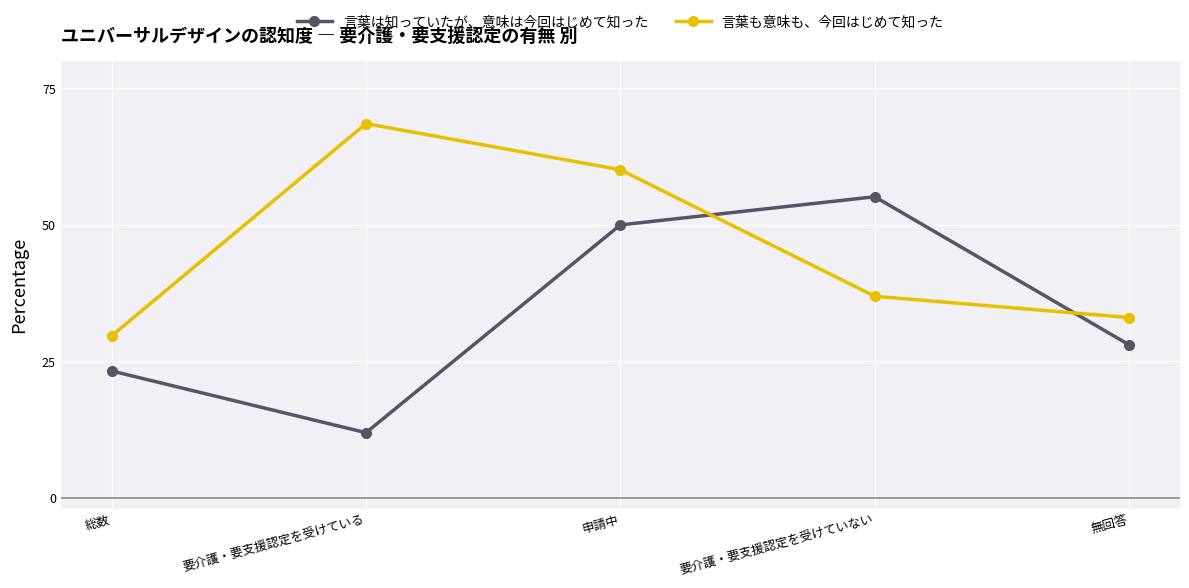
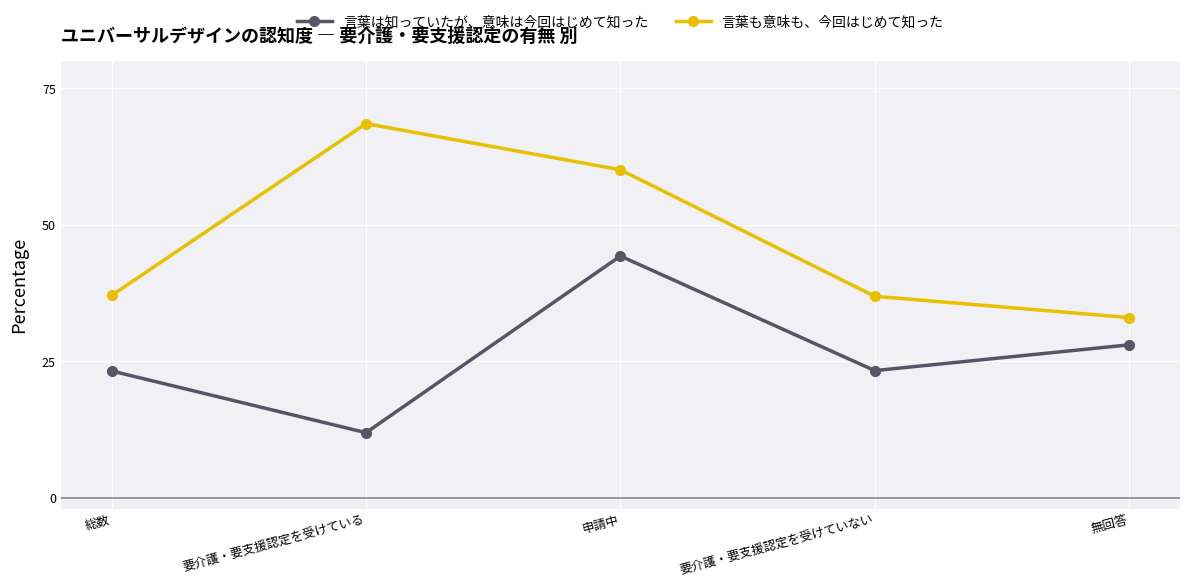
  {
    "言葉は知っていたが、意味は今回はじめて知った": {
      "総数": 23,
      "要介護・要支援認定を受けている": 12,
-     "申請中": 50,
-     "要介護・要支援認定を受けていない": 55,
+     "申請中": 44,
+     "要介護・要支援認定を受けていない": 23,
      "無回答": 28
    },
    "言葉も意味も、今回はじめて知った": {
-     "総数": 30,
+     "総数": 37,
      "要介護・要支援認定を受けている": 69,
      "申請中": 60,
      "要介護・要支援認定を受けていない": 37,
      "無回答": 33
    }
  }
